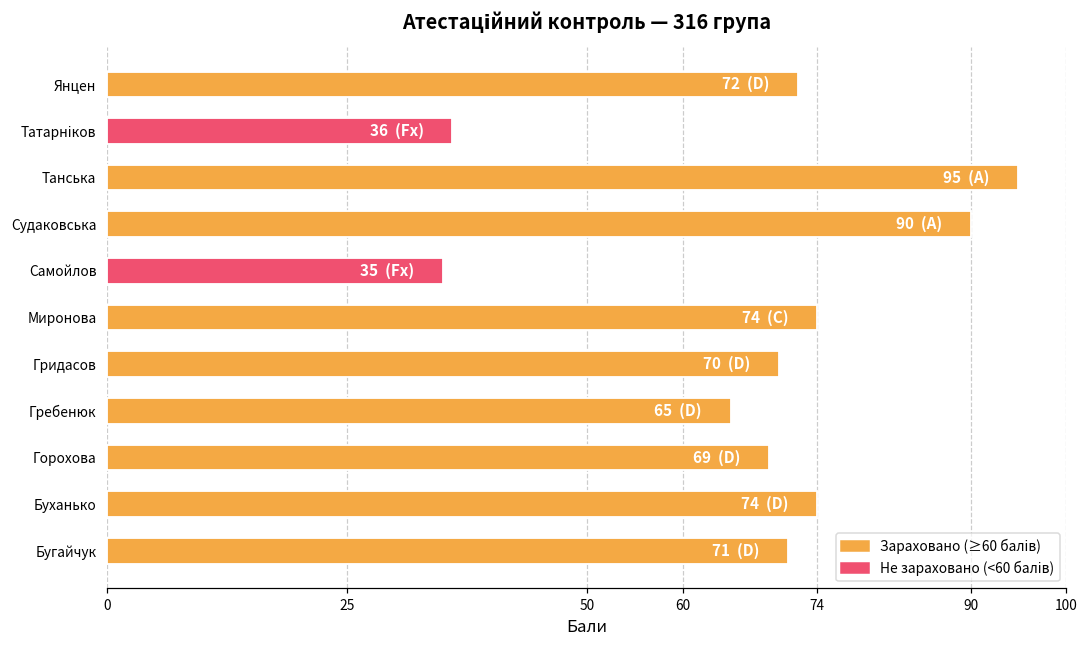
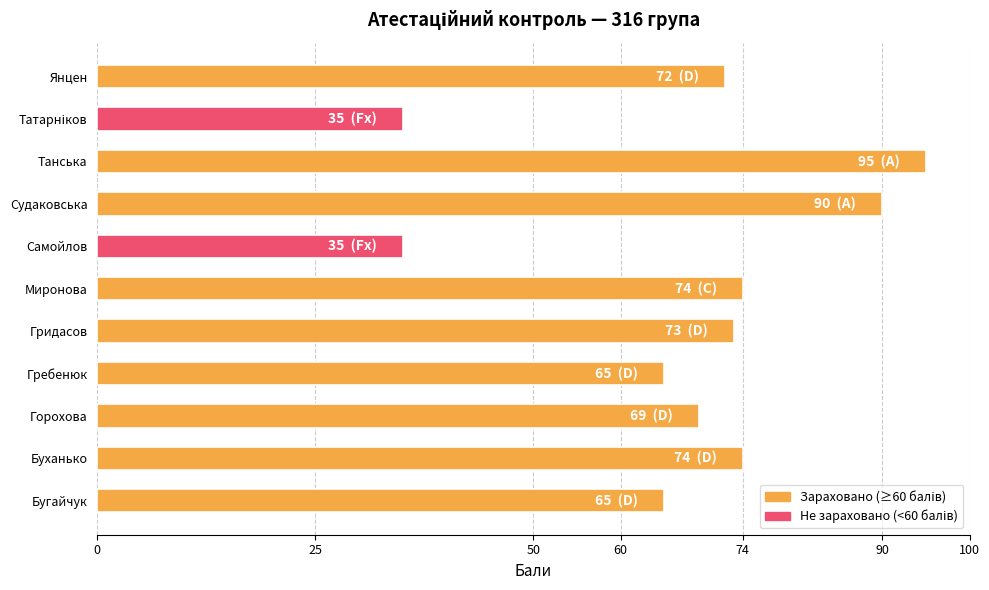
  {
    "Янцен": 72,
-   "Татарніков": 36,
+   "Татарніков": 35,
    "Танська": 95,
    "Судаковська": 90,
    "Самойлов": 35,
    "Миронова": 74,
-   "Гридасов": 70,
+   "Гридасов": 73,
    "Гребенюк": 65,
    "Горохова": 69,
    "Буханько": 74,
-   "Бугайчук": 71
+   "Бугайчук": 65
  }
